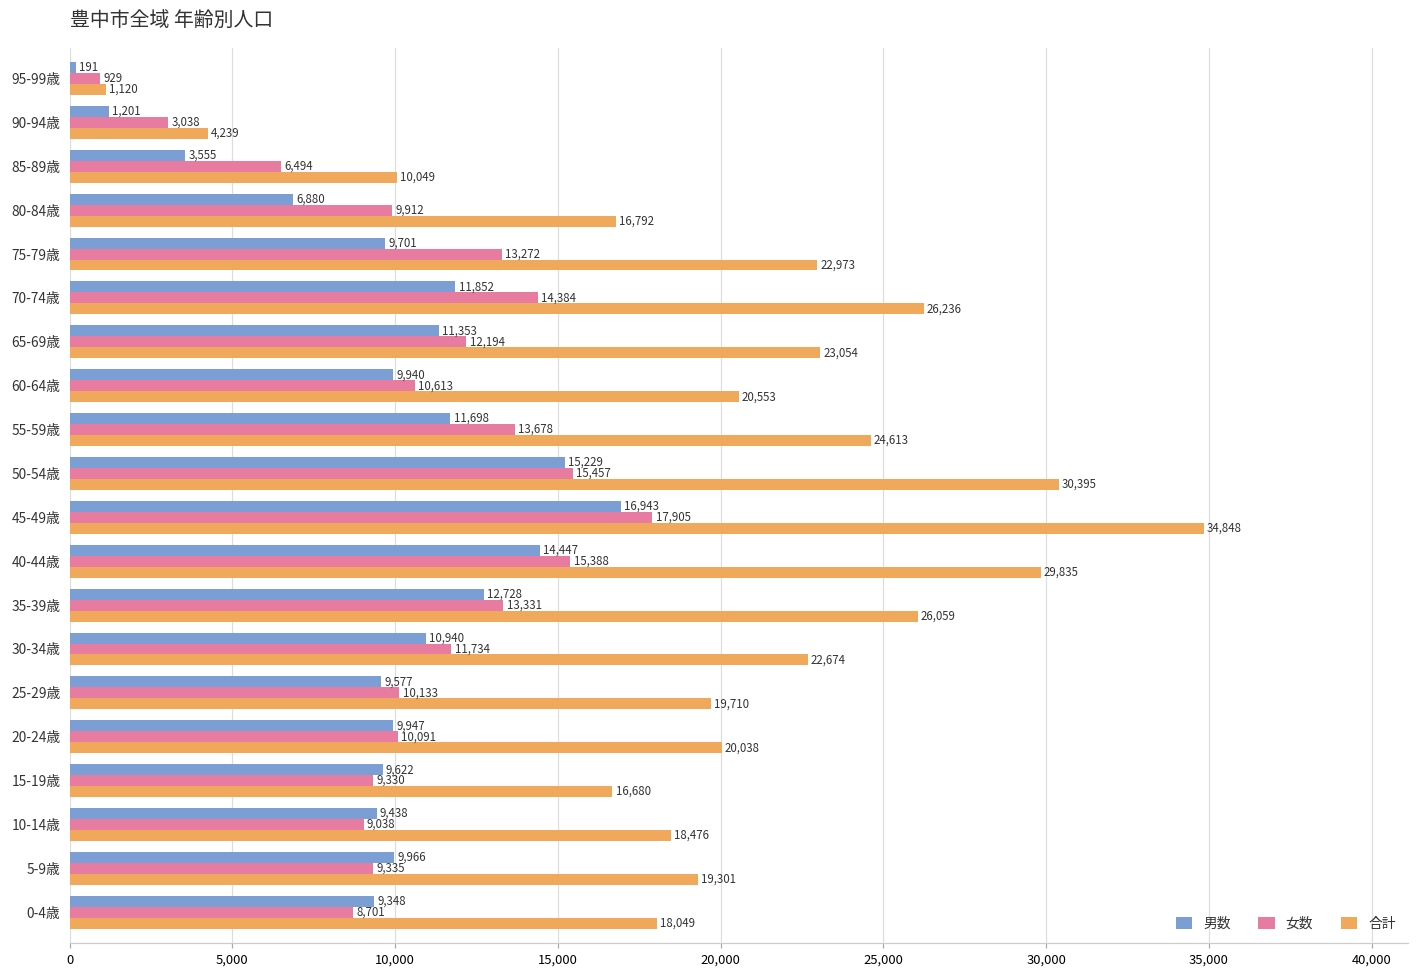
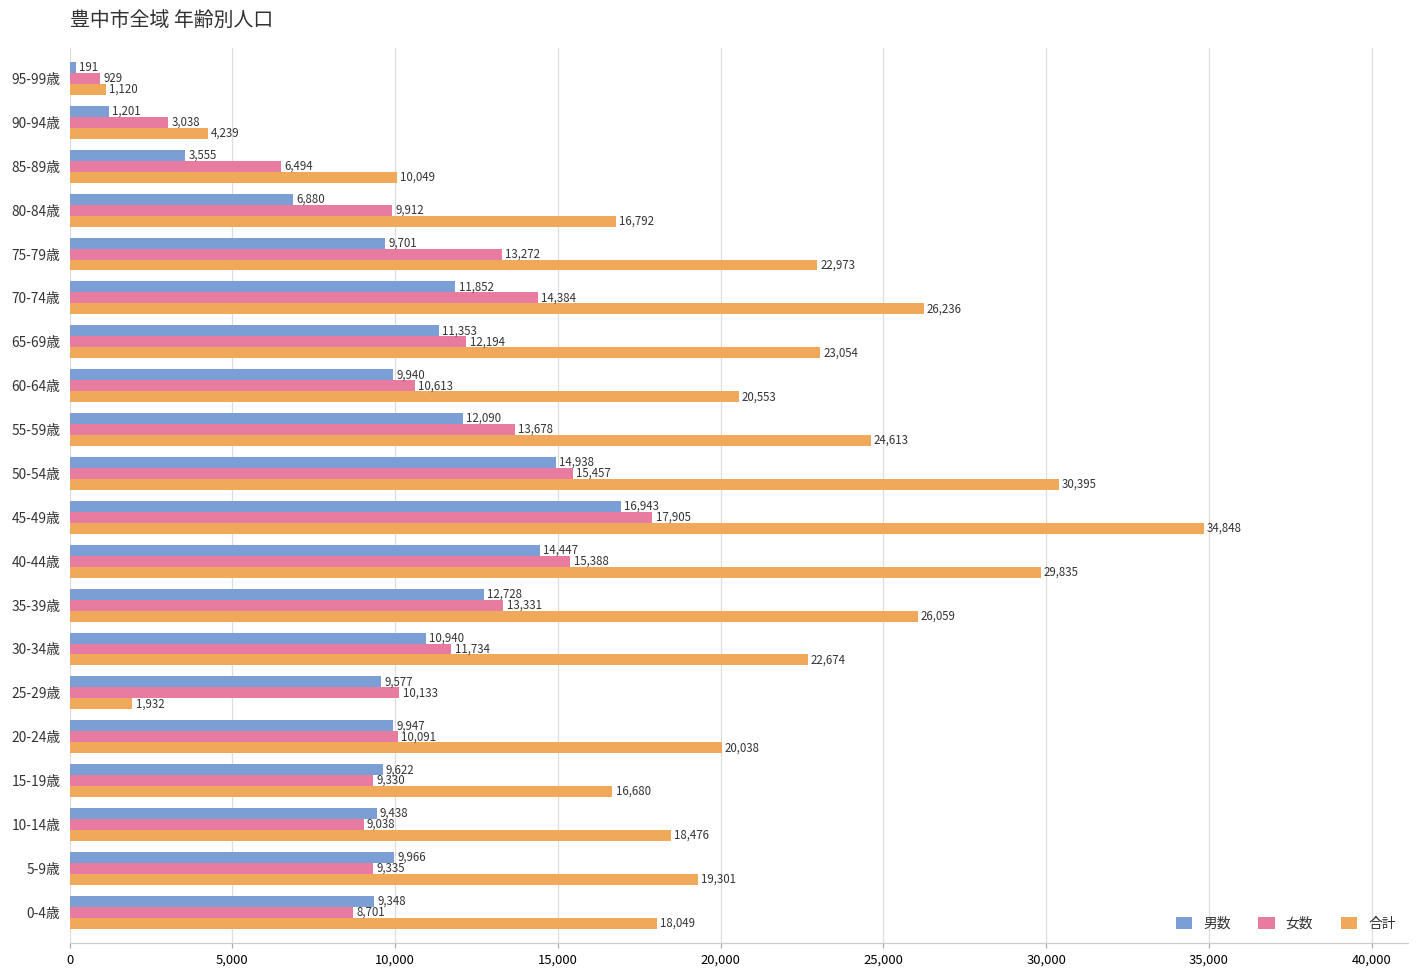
  {
    "男数": {
      "95-99歳": "191",
      "90-94歳": "1,201",
      "85-89歳": "3,555",
      "80-84歳": "6,880",
      "75-79歳": "9,701",
      "70-74歳": "11,852",
      "65-69歳": "11,353",
      "60-64歳": "9,940",
-     "55-59歳": "11,698",
-     "50-54歳": "15,229",
+     "55-59歳": "12,090",
+     "50-54歳": "14,938",
      "45-49歳": "16,943",
      "40-44歳": "14,447",
      "35-39歳": "12,728",
      "30-34歳": "10,940",
      "25-29歳": "9,577",
      "20-24歳": "9,947",
      "15-19歳": "9,622",
      "10-14歳": "9,438",
      "5-9歳": "9,966",
      "0-4歳": "9,348"
    },
    "女数": {
      "95-99歳": "929",
      "90-94歳": "3,038",
      "85-89歳": "6,494",
      "80-84歳": "9,912",
      "75-79歳": "13,272",
      "70-74歳": "14,384",
      "65-69歳": "12,194",
      "60-64歳": "10,613",
      "55-59歳": "13,678",
      "50-54歳": "15,457",
      "45-49歳": "17,905",
      "40-44歳": "15,388",
      "35-39歳": "13,331",
      "30-34歳": "11,734",
      "25-29歳": "10,133",
      "20-24歳": "10,091",
      "15-19歳": "9,330",
      "10-14歳": "9,038",
      "5-9歳": "9,335",
      "0-4歳": "8,701"
    },
    "合計": {
      "95-99歳": "1,120",
      "90-94歳": "4,239",
      "85-89歳": "10,049",
      "80-84歳": "16,792",
      "75-79歳": "22,973",
      "70-74歳": "26,236",
      "65-69歳": "23,054",
      "60-64歳": "20,553",
      "55-59歳": "24,613",
      "50-54歳": "30,395",
      "45-49歳": "34,848",
      "40-44歳": "29,835",
      "35-39歳": "26,059",
      "30-34歳": "22,674",
-     "25-29歳": "19,710",
+     "25-29歳": "1,932",
      "20-24歳": "20,038",
      "15-19歳": "16,680",
      "10-14歳": "18,476",
      "5-9歳": "19,301",
      "0-4歳": "18,049"
    }
  }
